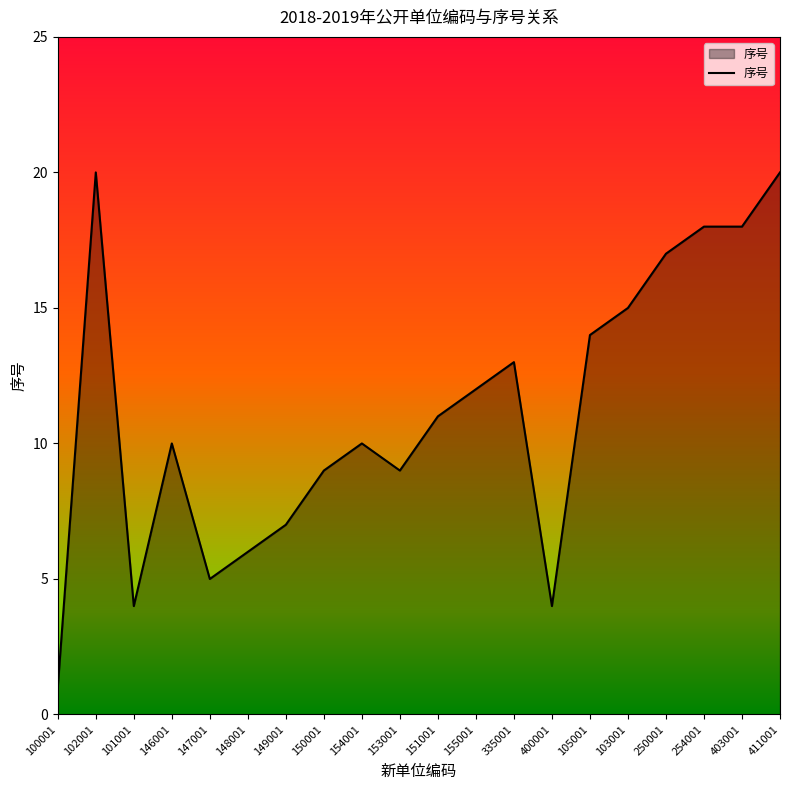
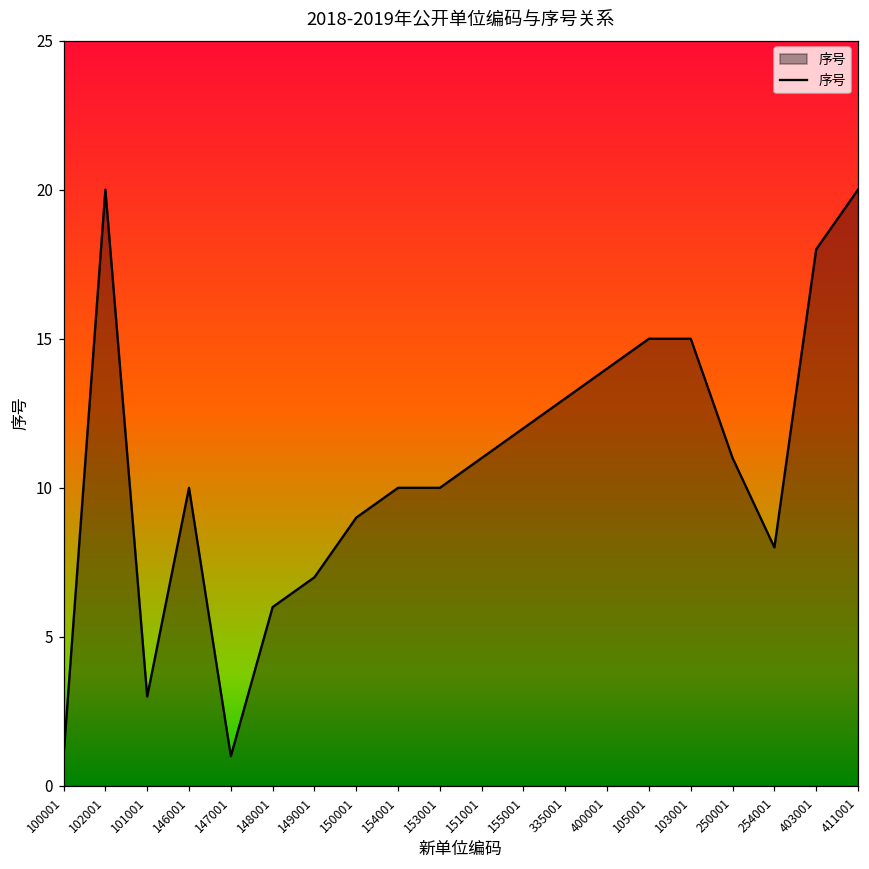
  {
    "100001": 1,
    "102001": 20,
-   "101001": 4,
+   "101001": 3,
    "146001": 10,
-   "147001": 5,
+   "147001": 1,
    "148001": 6,
    "149001": 7,
    "150001": 9,
    "154001": 10,
-   "153001": 9,
+   "153001": 10,
    "151001": 11,
    "155001": 12,
    "335001": 13,
-   "400001": 4,
-   "105001": 14,
+   "400001": 14,
+   "105001": 15,
    "103001": 15,
-   "250001": 17,
-   "254001": 18,
+   "250001": 11,
+   "254001": 8,
    "403001": 18,
    "411001": 20
  }
